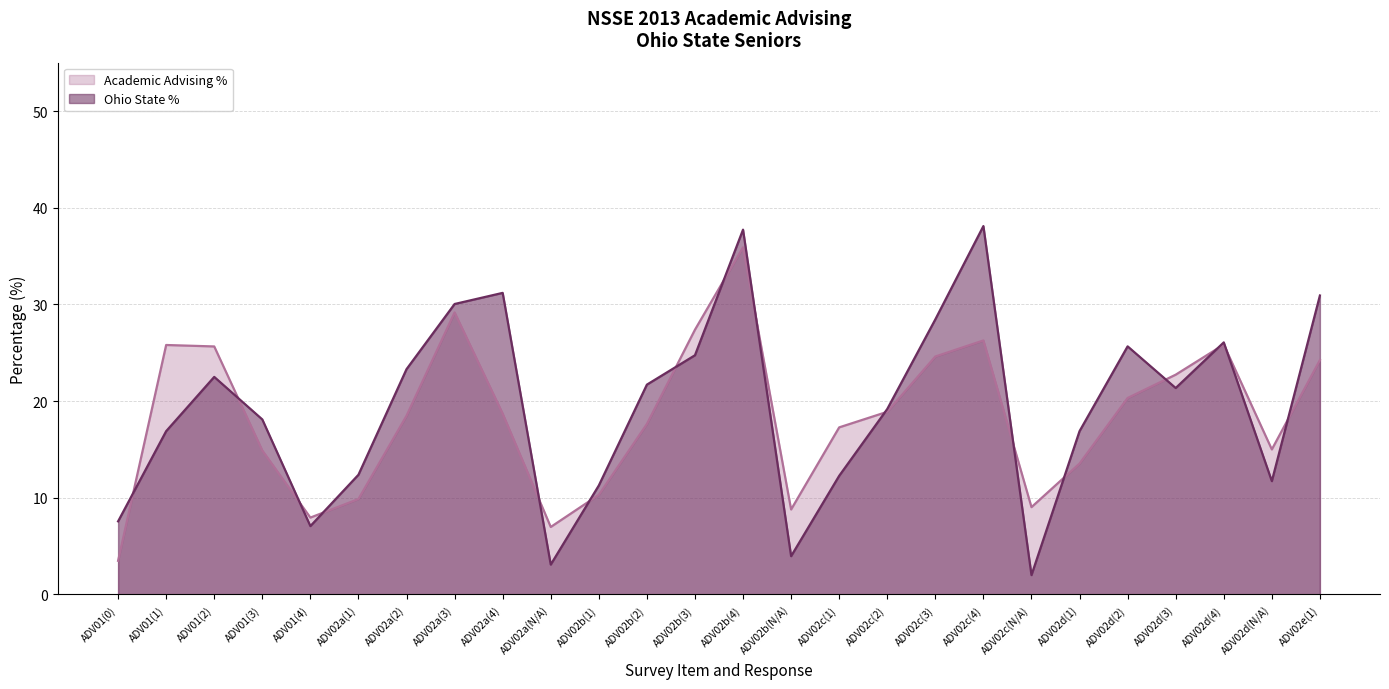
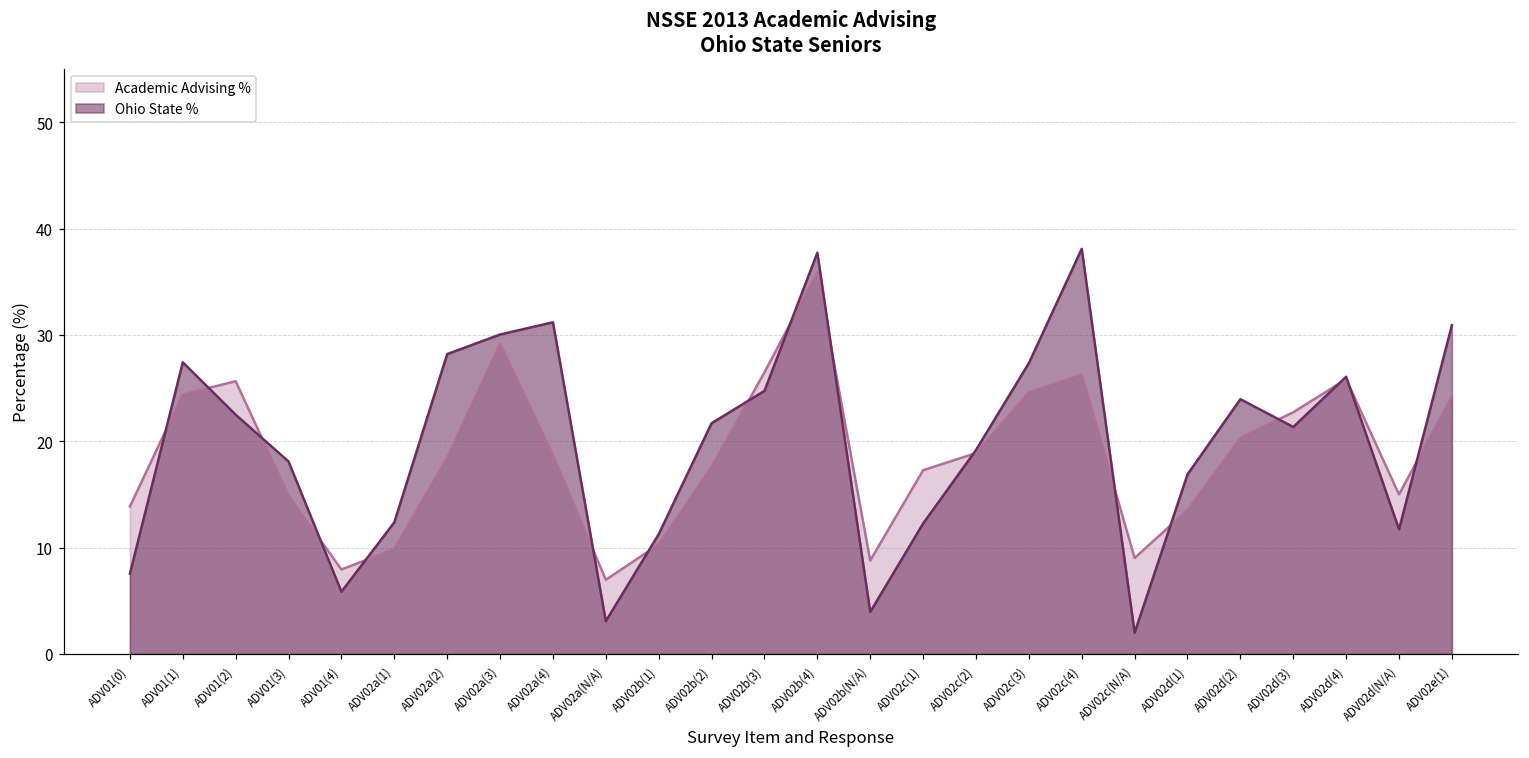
  {
    "Academic Advising %": {
-     "ADV01(0)": 3,
-     "ADV01(1)": 26,
+     "ADV01(0)": 14,
+     "ADV01(1)": 24,
      "ADV01(2)": 26,
      "ADV01(3)": 15,
      "ADV01(4)": 8,
      "ADV02a(1)": 10,
      "ADV02a(2)": 18,
      "ADV02a(3)": 29,
      "ADV02a(4)": 19,
      "ADV02a(N/A)": 7,
      "ADV02b(1)": 10,
      "ADV02b(2)": 18,
-     "ADV02b(3)": 27,
+     "ADV02b(3)": 26,
      "ADV02b(4)": 36,
      "ADV02b(N/A)": 9,
      "ADV02c(1)": 17,
      "ADV02c(2)": 19,
      "ADV02c(3)": 25,
      "ADV02c(4)": 26,
      "ADV02c(N/A)": 9,
      "ADV02d(1)": 14,
      "ADV02d(2)": 20,
      "ADV02d(3)": 23,
      "ADV02d(N/A)": 15,
      "ADV02e(1)": 24
    },
    "Ohio State %": {
      "ADV01(0)": 8,
-     "ADV01(1)": 17,
+     "ADV01(1)": 27,
      "ADV01(2)": 23,
      "ADV01(3)": 18,
-     "ADV01(4)": 7,
+     "ADV01(4)": 6,
      "ADV02a(1)": 12,
-     "ADV02a(2)": 23,
+     "ADV02a(2)": 28,
      "ADV02a(3)": 30,
      "ADV02a(4)": 31,
      "ADV02a(N/A)": 3,
      "ADV02b(1)": 11,
      "ADV02b(2)": 22,
      "ADV02b(3)": 25,
      "ADV02b(4)": 38,
      "ADV02b(N/A)": 4,
      "ADV02c(1)": 12,
      "ADV02c(2)": 19,
-     "ADV02c(3)": 28,
+     "ADV02c(3)": 27,
      "ADV02c(4)": 38,
      "ADV02c(N/A)": 2,
      "ADV02d(1)": 17,
-     "ADV02d(2)": 26,
+     "ADV02d(2)": 24,
      "ADV02d(3)": 21,
      "ADV02d(N/A)": 12,
      "ADV02e(1)": 31
    }
  }
